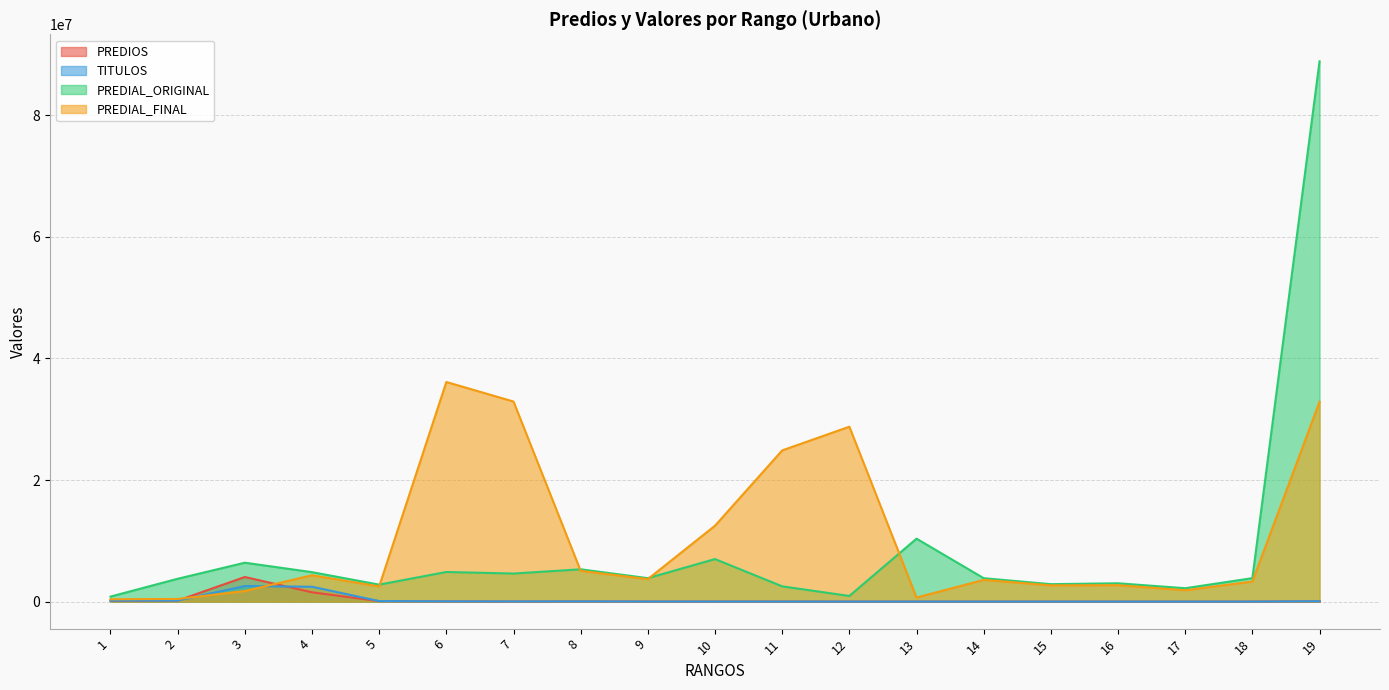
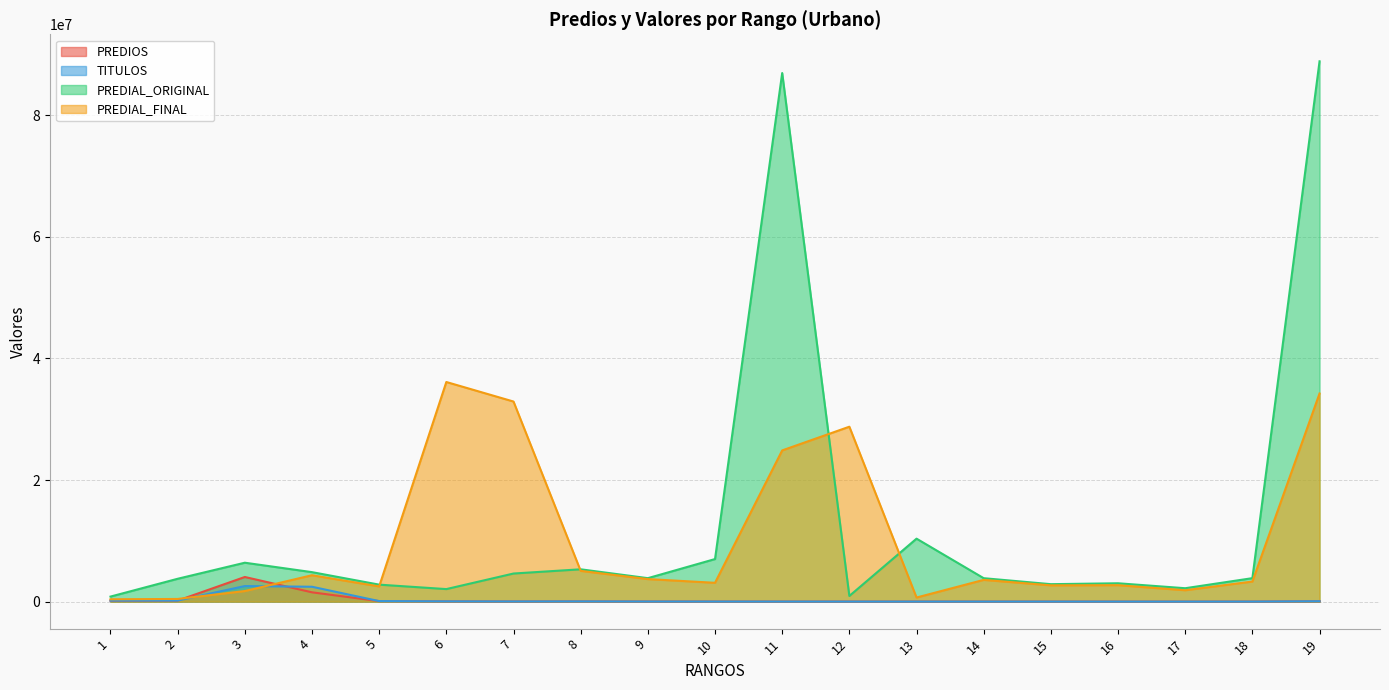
  {
    "PREDIOS": {
      "3": 4000000,
      "4": 2000000
    },
    "TITULOS": {
      "3": 3000000,
      "4": 2000000
    },
    "PREDIAL_ORIGINAL": {
      "1": 1000000,
      "2": 4000000,
      "3": 6000000,
      "4": 5000000,
-     "6": 5000000,
+     "6": 2000000,
      "7": 5000000,
      "10": 7000000,
-     "11": 3000000,
+     "11": 87000000,
      "12": 1000000,
      "13": 10000000,
      "18": 4000000,
      "19": 89000000
    },
    "PREDIAL_FINAL": {
      "3": 2000000,
      "4": 4000000,
      "6": 36000000,
      "7": 33000000,
-     "10": 12000000,
+     "10": 3000000,
      "11": 25000000,
      "12": 29000000,
      "13": 1000000,
      "18": 3000000,
-     "19": 33000000
+     "19": 34000000
    }
  }
